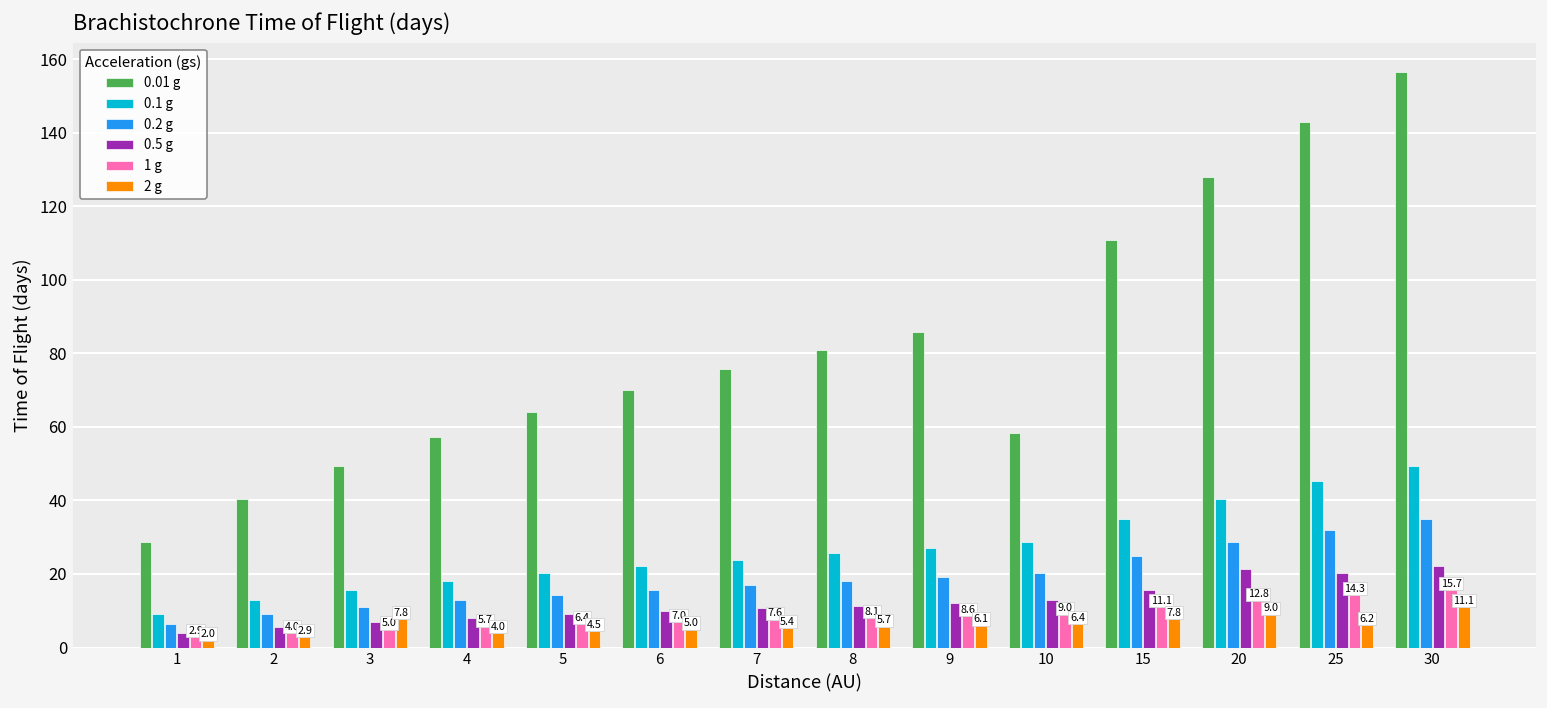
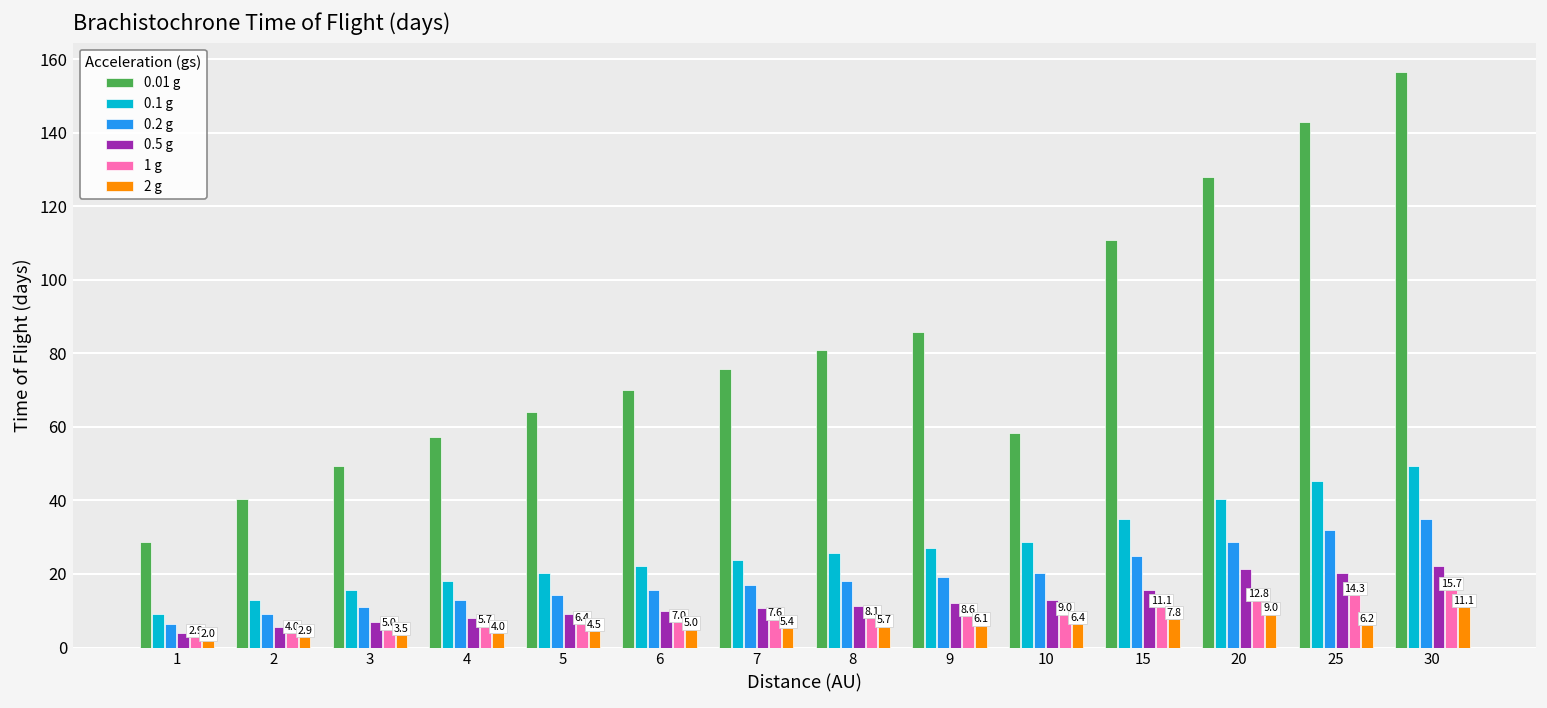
  {
    "0.01 g": {
      "1": 29,
      "2": 40,
      "3": 50,
      "4": 57,
      "5": 64,
      "6": 70,
      "7": 76,
      "8": 81,
      "9": 86,
      "10": 58,
      "15": 111,
      "20": 128,
      "25": 143,
      "30": 157
    },
    "0.5 g": {
      "1": 4,
      "2": 6,
      "3": 7,
      "4": 8,
      "5": 9,
      "6": 10,
      "7": 11,
      "8": 11,
      "9": 12,
      "10": 13,
      "15": 16,
      "20": 21,
      "25": 20,
      "30": 22
    },
    "2 g": {
-     "3": 7.8
+     "3": 3.5
    }
  }
